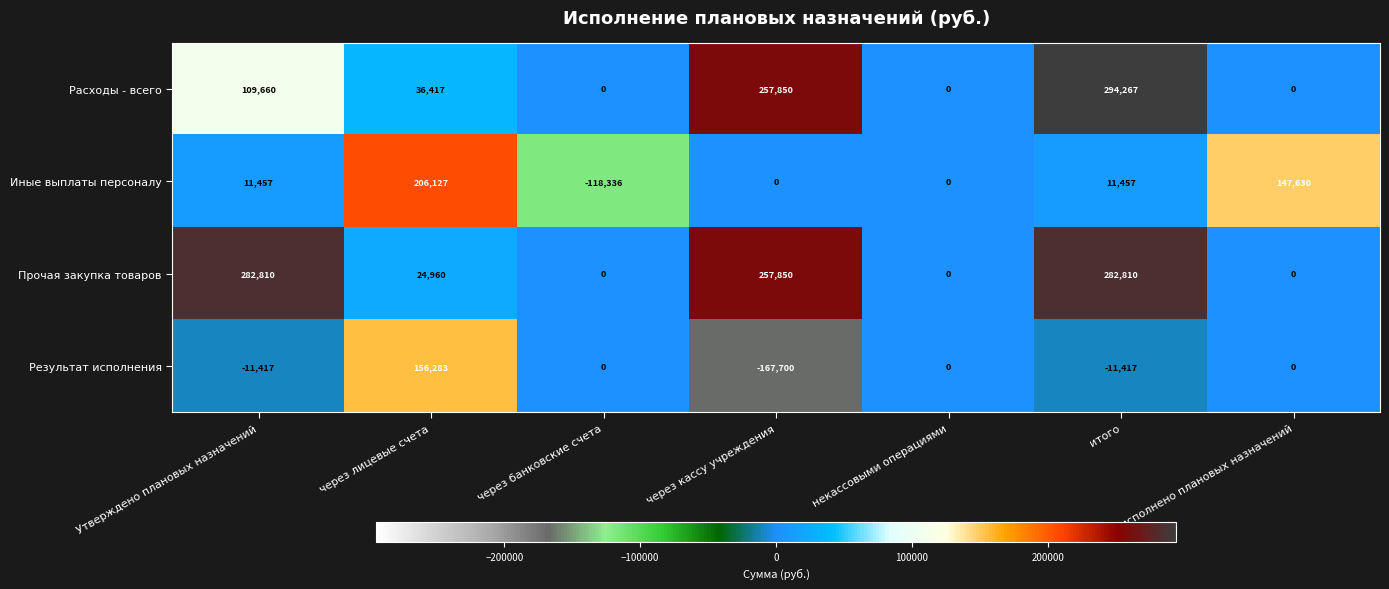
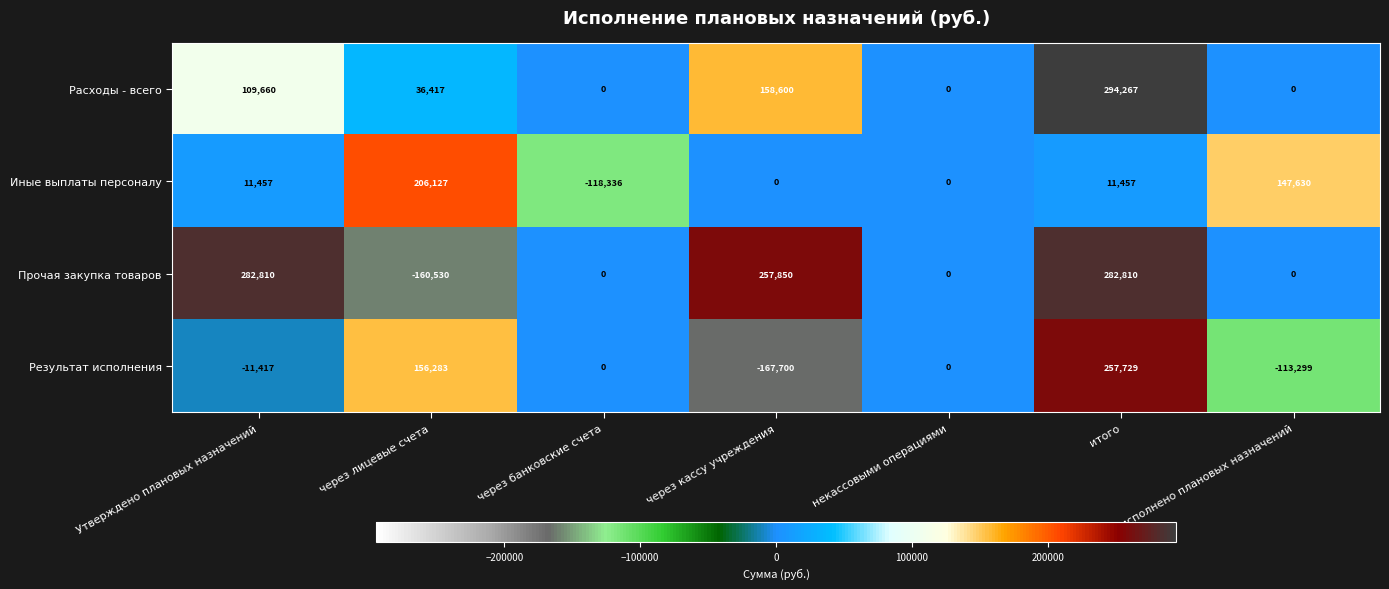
  {
    "Расходы - всего": {
      "Утверждено плановых назначений": "109,660",
      "через лицевые счета": "36,417",
      "через банковские счета": "0",
-     "через кассу учреждения": "257,850",
+     "через кассу учреждения": "158,600",
      "некассовыми операциями": "0",
      "итого": "294,267",
      "Не исполнено плановых назначений": "0"
    },
    "Иные выплаты персоналу": {
      "Утверждено плановых назначений": "11,457",
      "через лицевые счета": "206,127",
      "через банковские счета": "-118,336",
      "через кассу учреждения": "0",
      "некассовыми операциями": "0",
      "итого": "11,457",
      "Не исполнено плановых назначений": "147,630"
    },
    "Прочая закупка товаров": {
      "Утверждено плановых назначений": "282,810",
-     "через лицевые счета": "24,960",
+     "через лицевые счета": "-160,530",
      "через банковские счета": "0",
      "через кассу учреждения": "257,850",
      "некассовыми операциями": "0",
      "итого": "282,810",
      "Не исполнено плановых назначений": "0"
    },
    "Результат исполнения": {
      "Утверждено плановых назначений": "-11,417",
      "через лицевые счета": "156,283",
      "через банковские счета": "0",
      "через кассу учреждения": "-167,700",
      "некассовыми операциями": "0",
-     "итого": "-11,417",
-     "Не исполнено плановых назначений": "0"
+     "итого": "257,729",
+     "Не исполнено плановых назначений": "-113,299"
    }
  }
